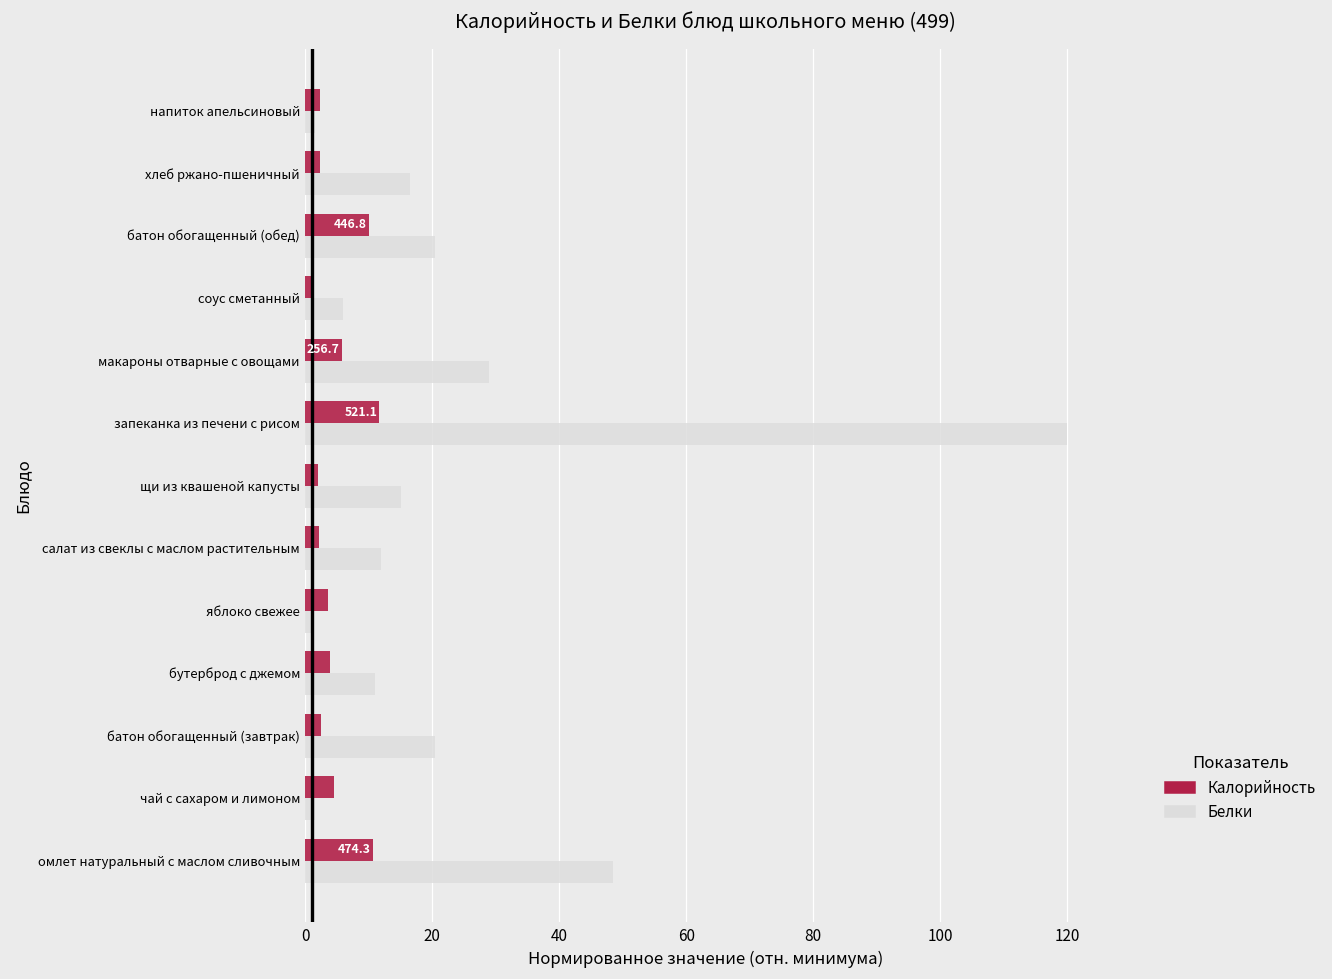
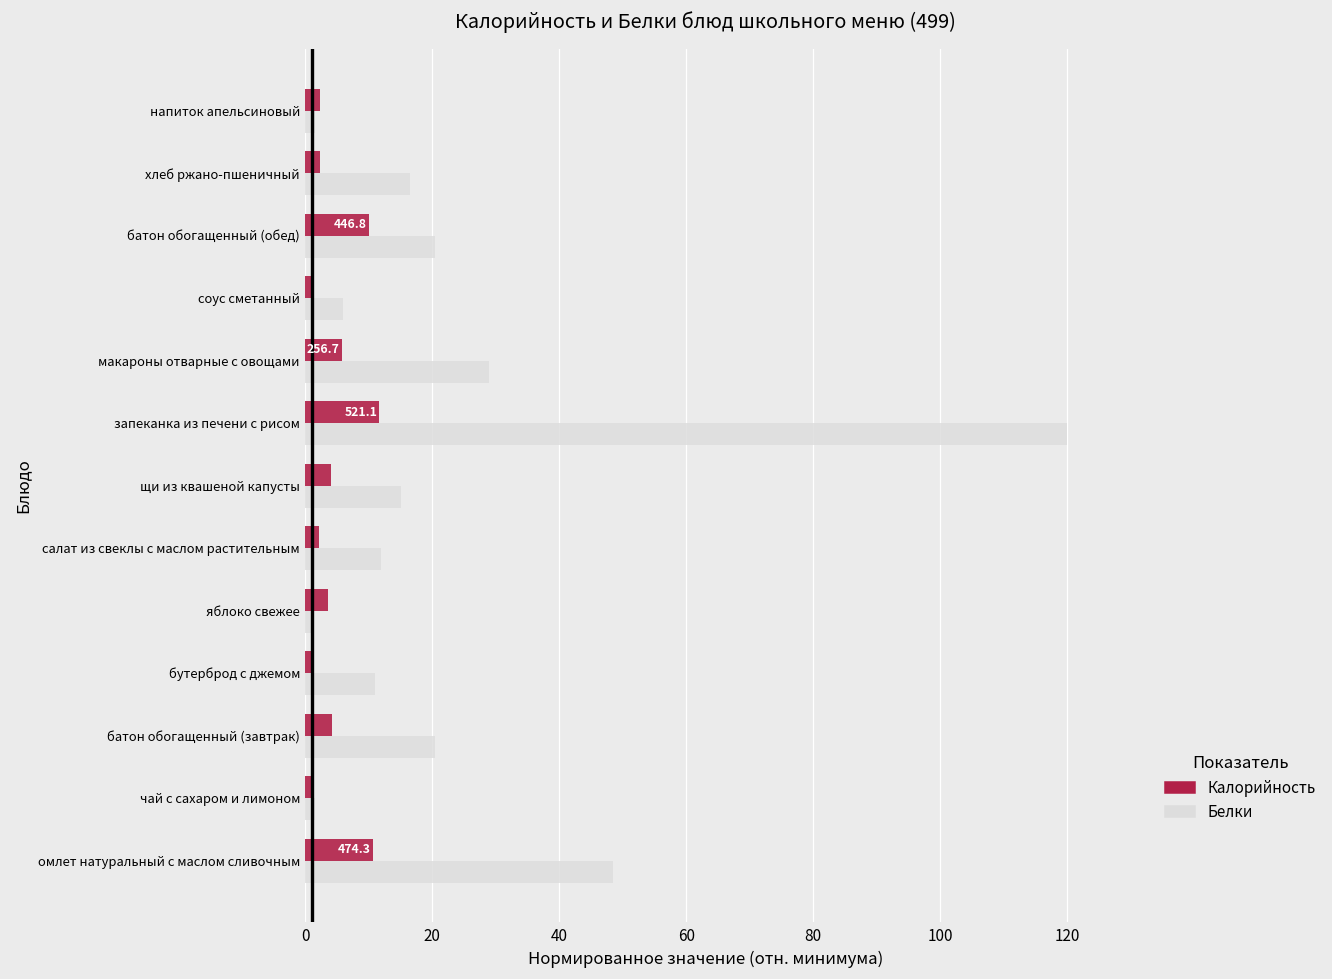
  {
    "Калорийность": {
      "напиток апельсиновый": 2,
      "хлеб ржано-пшеничный": 2,
      "соус сметанный": 1,
-     "щи из квашеной капусты": 2,
+     "щи из квашеной капусты": 4,
      "салат из свеклы с маслом растительным": 2,
      "яблоко свежее": 4,
-     "бутерброд с джемом": 4,
-     "батон обогащенный (завтрак)": 2,
-     "чай с сахаром и лимоном": 5
+     "бутерброд с джемом": 1,
+     "батон обогащенный (завтрак)": 4,
+     "чай с сахаром и лимоном": 1
    }
  }
